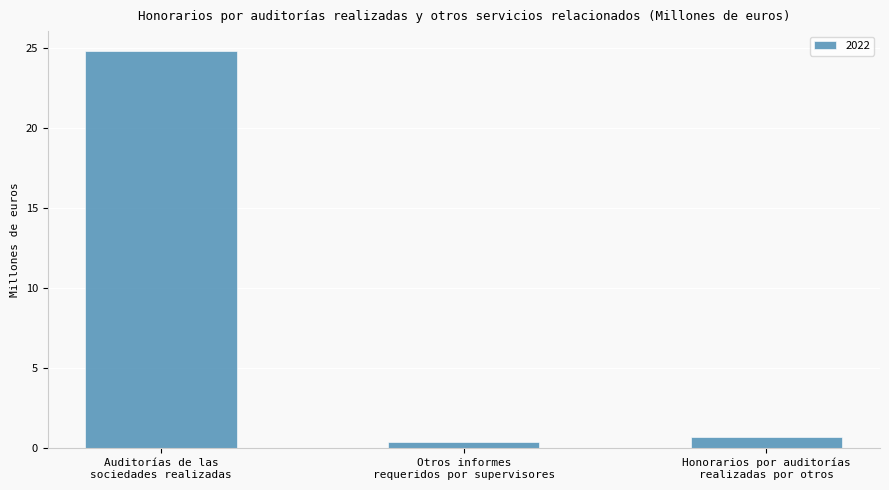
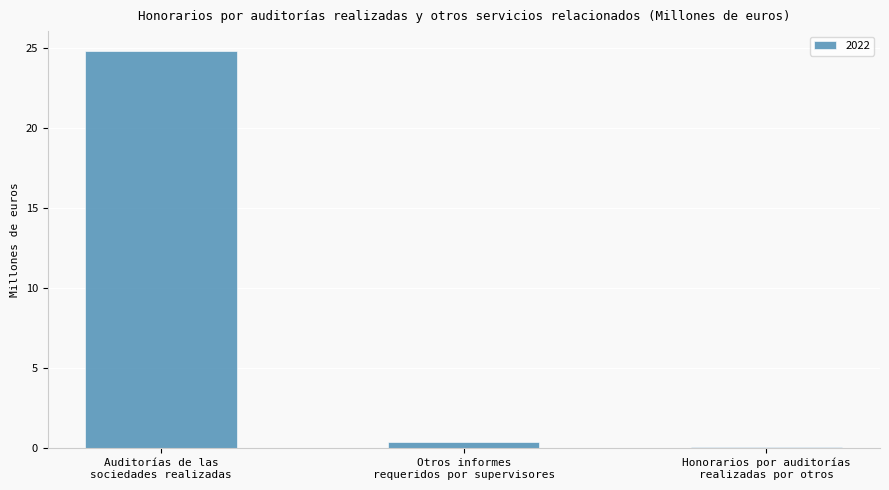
  {
    "Auditorías de las sociedades realizadas": 24.8,
    "Otros informes requeridos por supervisores": 0.4,
-   "Honorarios por auditorías realizadas por otros": 0.7
+   "Honorarios por auditorías realizadas por otros": 0.1
  }
